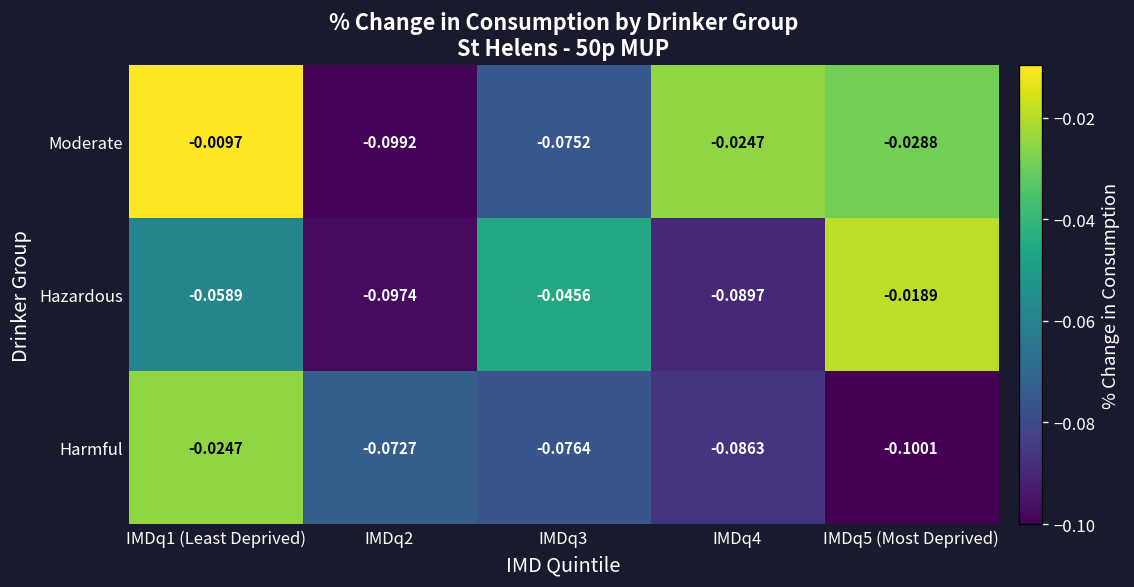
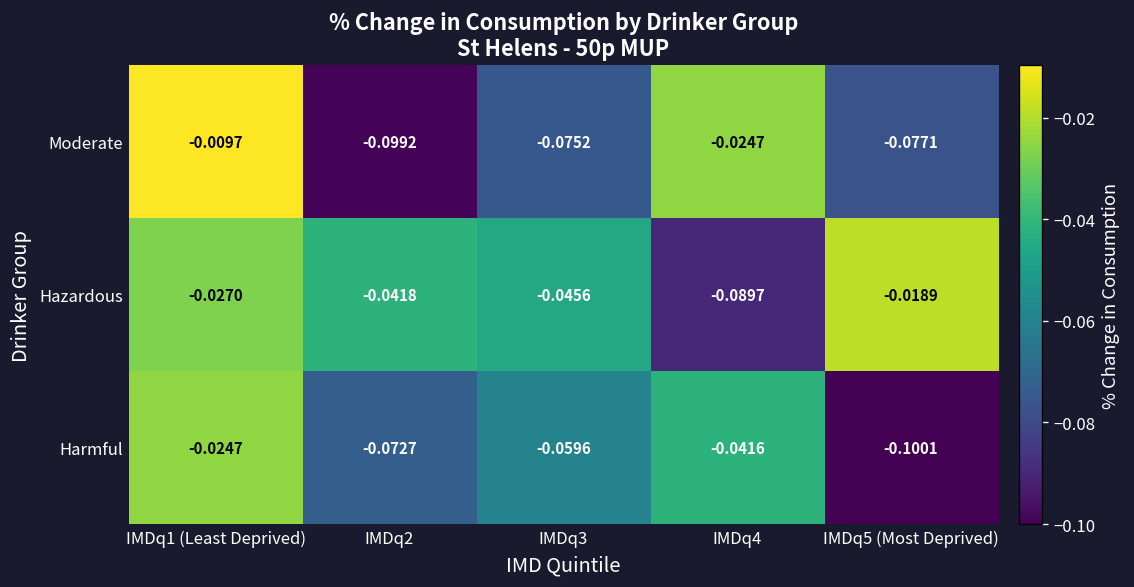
  {
    "Moderate": {
      "IMDq1 (Least Deprived)": -0.0097,
      "IMDq2": -0.0992,
      "IMDq3": -0.0752,
      "IMDq4": -0.0247,
-     "IMDq5 (Most Deprived)": -0.0288
+     "IMDq5 (Most Deprived)": -0.0771
    },
    "Hazardous": {
-     "IMDq1 (Least Deprived)": -0.0589,
-     "IMDq2": -0.0974,
+     "IMDq1 (Least Deprived)": -0.0270,
+     "IMDq2": -0.0418,
      "IMDq3": -0.0456,
      "IMDq4": -0.0897,
      "IMDq5 (Most Deprived)": -0.0189
    },
    "Harmful": {
      "IMDq1 (Least Deprived)": -0.0247,
      "IMDq2": -0.0727,
-     "IMDq3": -0.0764,
-     "IMDq4": -0.0863,
+     "IMDq3": -0.0596,
+     "IMDq4": -0.0416,
      "IMDq5 (Most Deprived)": -0.1001
    }
  }
